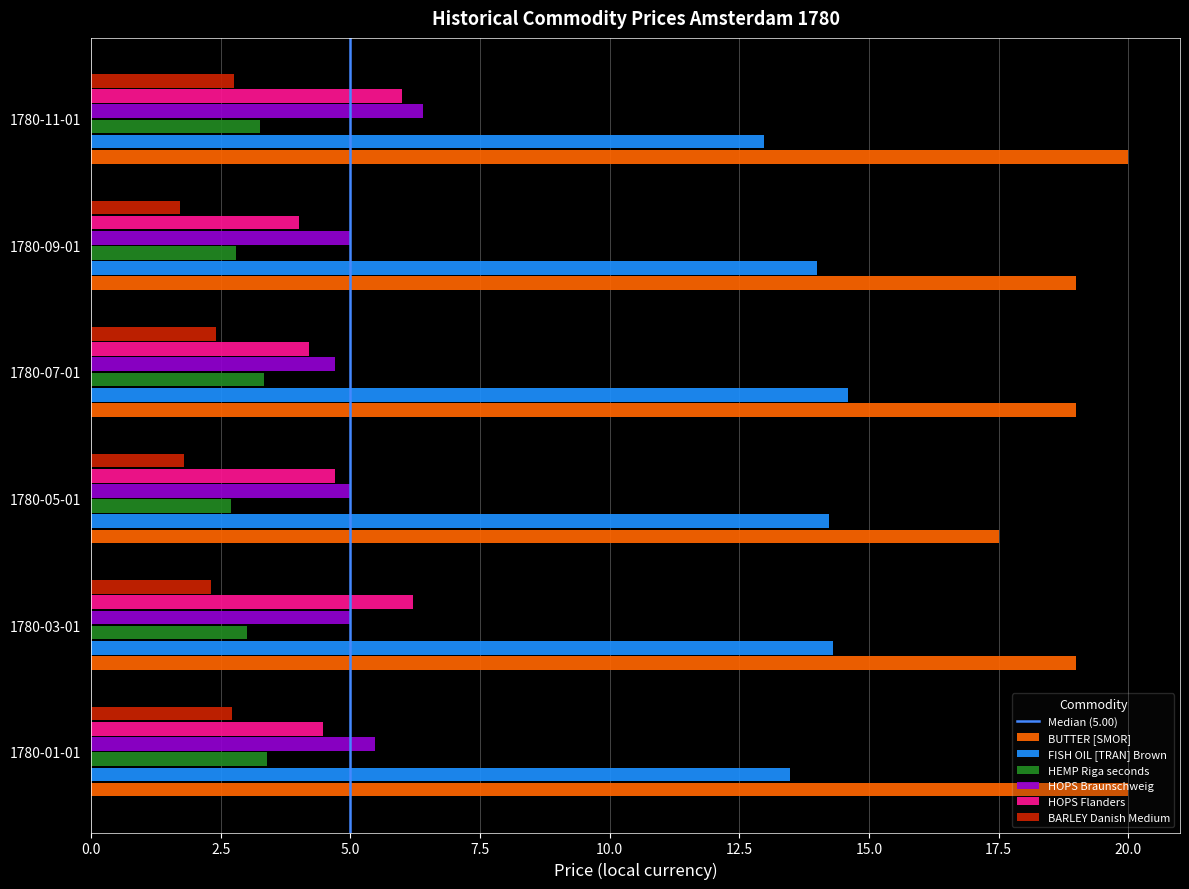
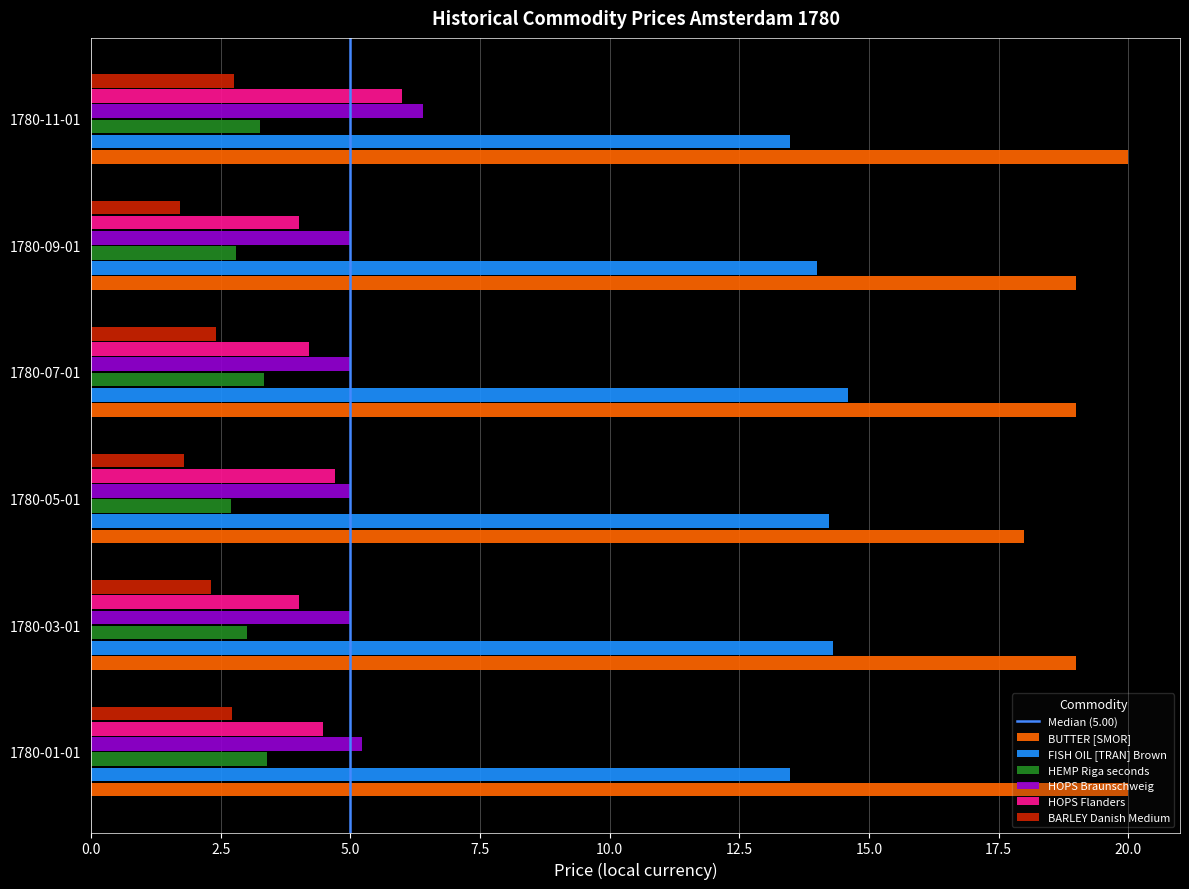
  {
    "BUTTER [SMOR]": {
      "1780-11-01": 20.0,
      "1780-09-01": 19.0,
      "1780-07-01": 19.0,
-     "1780-05-01": 17.5,
+     "1780-05-01": 18.0,
      "1780-03-01": 19.0
    },
    "FISH OIL [TRAN] Brown": {
-     "1780-11-01": 13.0,
+     "1780-11-01": 13.5,
      "1780-09-01": 14.0,
      "1780-07-01": 14.6,
      "1780-05-01": 14.2,
      "1780-03-01": 14.3,
      "1780-01-01": 13.5
    },
    "HEMP Riga seconds": {
      "1780-11-01": 3.3,
      "1780-09-01": 2.8,
      "1780-07-01": 3.3,
      "1780-05-01": 2.7,
      "1780-03-01": 3.0,
      "1780-01-01": 3.4
    },
    "HOPS Braunschweig": {
      "1780-11-01": 6.4,
      "1780-09-01": 5.0,
-     "1780-07-01": 4.7,
+     "1780-07-01": 5.0,
      "1780-05-01": 5.0,
      "1780-03-01": 5.0,
-     "1780-01-01": 5.5
+     "1780-01-01": 5.2
    },
    "HOPS Flanders": {
      "1780-11-01": 6.0,
      "1780-09-01": 4.0,
      "1780-07-01": 4.2,
      "1780-05-01": 4.7,
-     "1780-03-01": 6.2,
+     "1780-03-01": 4.0,
      "1780-01-01": 4.5
    },
    "BARLEY Danish Medium": {
      "1780-11-01": 2.8,
      "1780-09-01": 1.7,
      "1780-07-01": 2.4,
      "1780-05-01": 1.8,
      "1780-03-01": 2.3,
      "1780-01-01": 2.7
    }
  }
